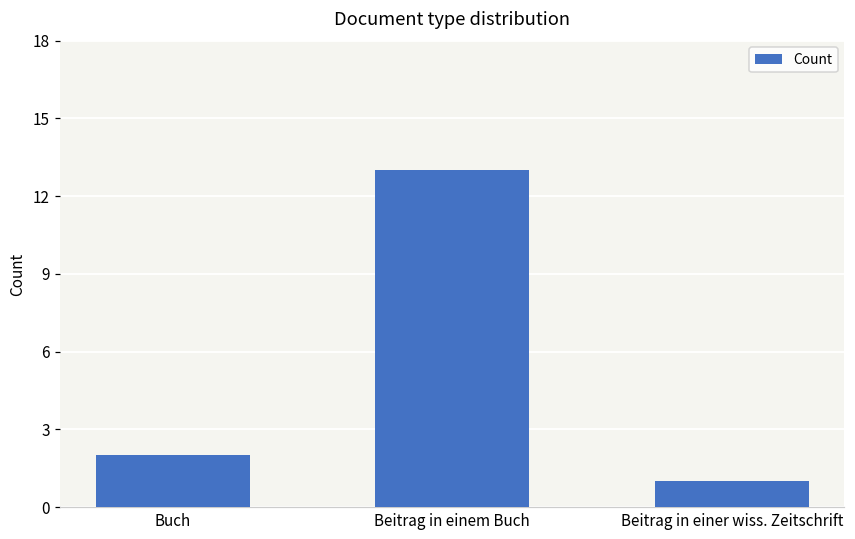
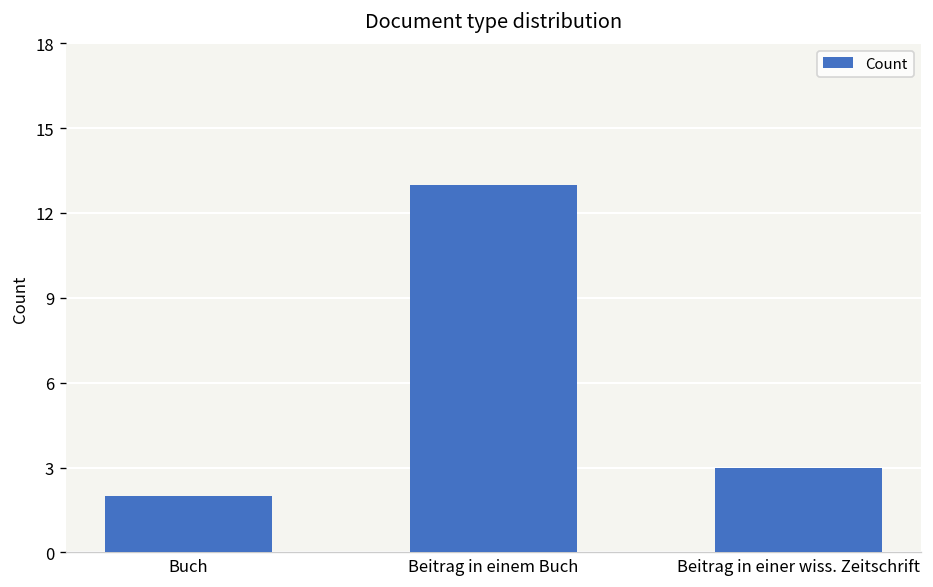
  {
    "Buch": 2,
    "Beitrag in einem Buch": 13,
-   "Beitrag in einer wiss. Zeitschrift": 1
+   "Beitrag in einer wiss. Zeitschrift": 3
  }
